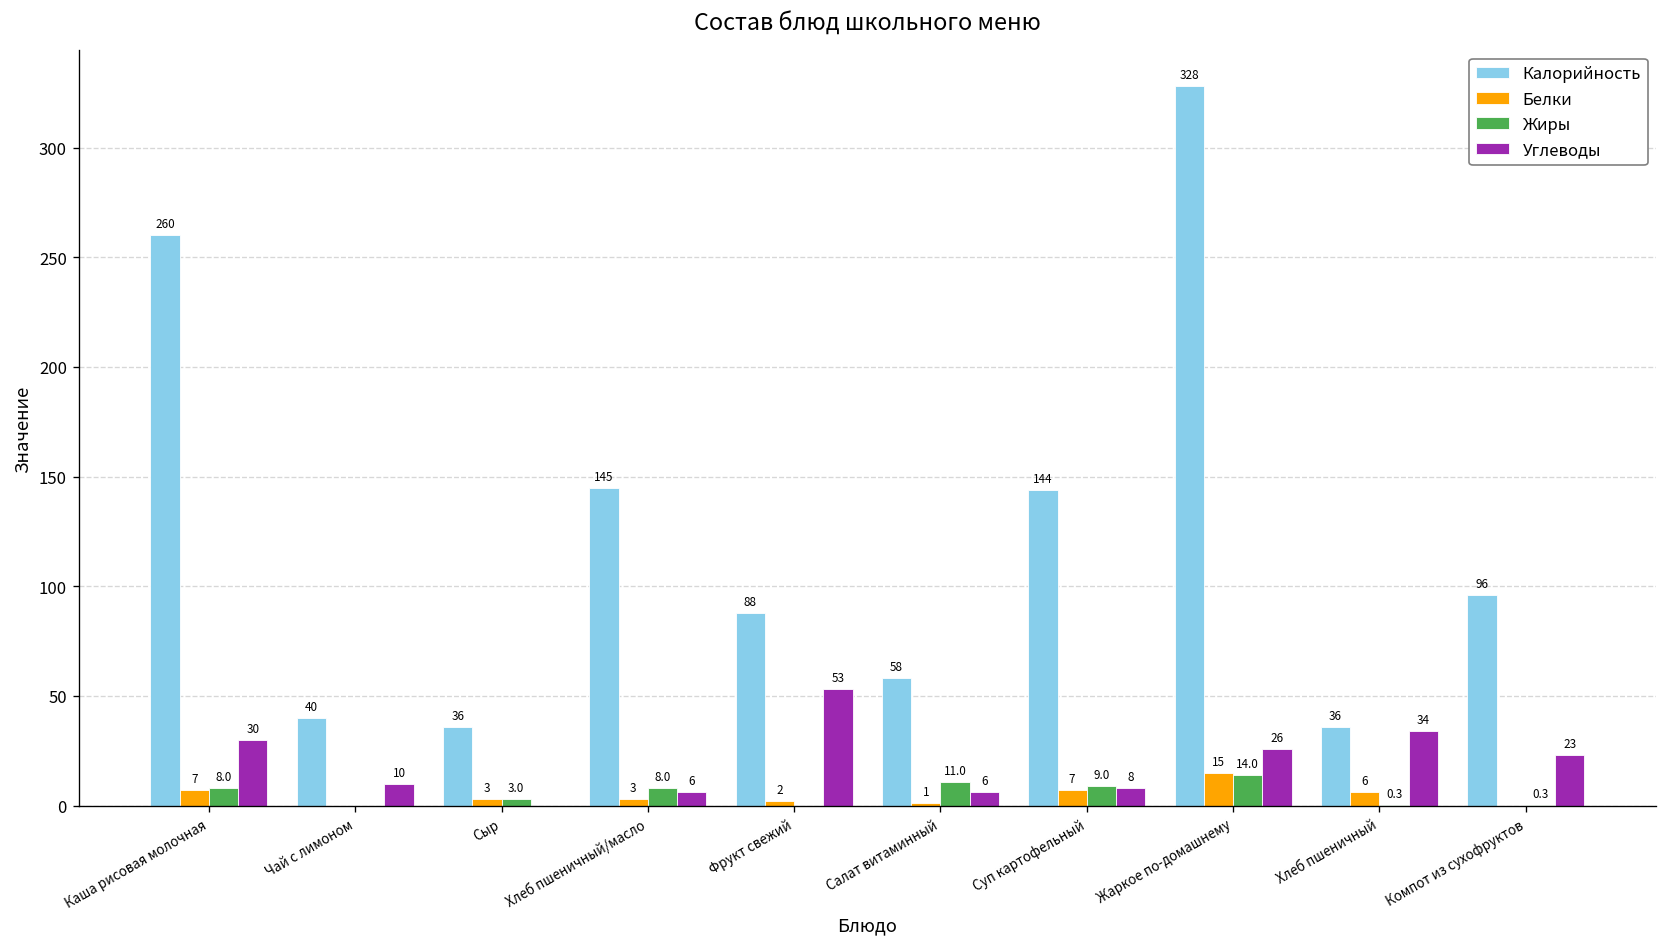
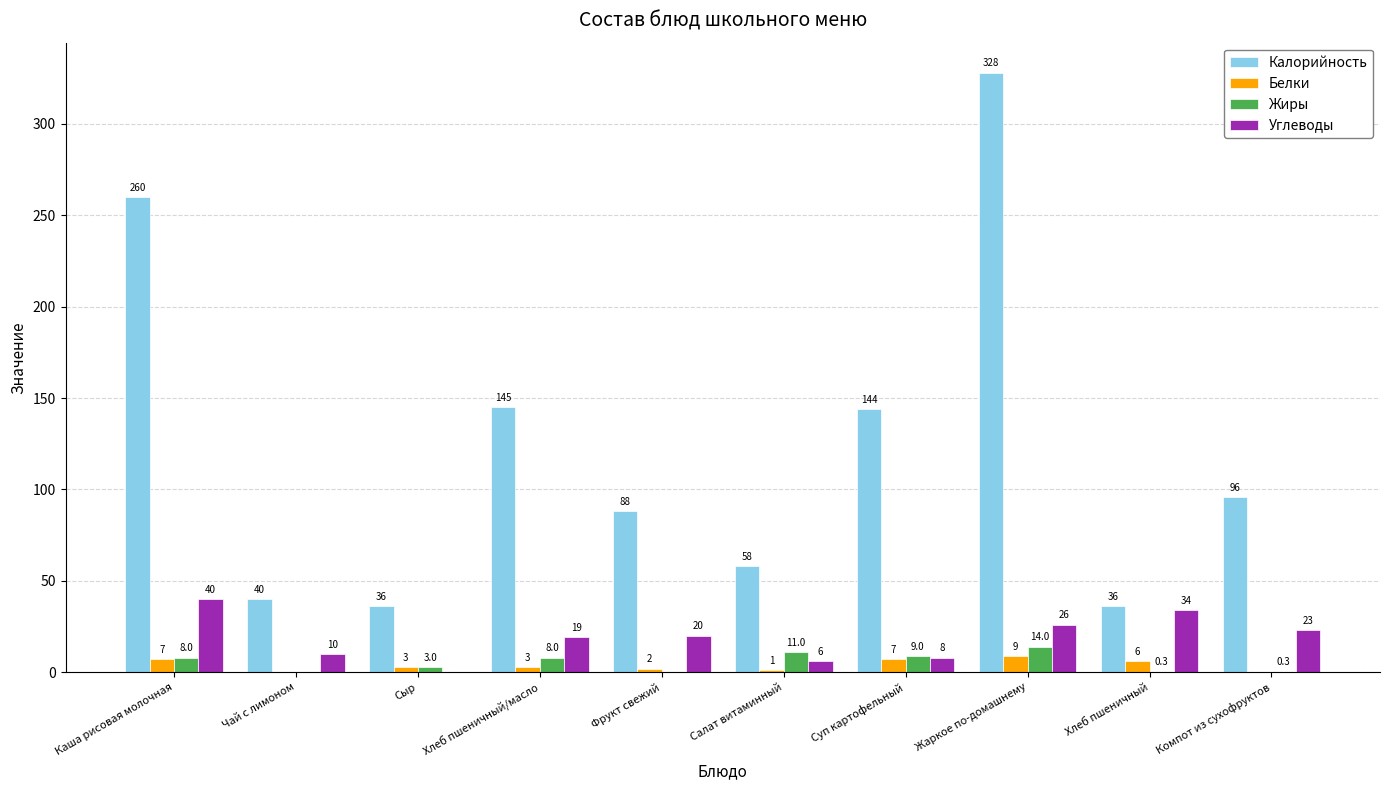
  {
    "Калорийность": {
      "Каша рисовая молочная": 260,
      "Чай с лимоном": 40,
      "Сыр": 36,
      "Хлеб пшеничный/масло": 145,
      "Фрукт свежий": 88,
      "Салат витаминный": 58,
      "Суп картофельный": 144,
      "Жаркое по-домашнему": 328,
      "Хлеб пшеничный": 36,
      "Компот из сухофруктов": 96
    },
    "Белки": {
      "Каша рисовая молочная": 7,
      "Сыр": 3,
      "Хлеб пшеничный/масло": 3,
      "Фрукт свежий": 2,
      "Салат витаминный": 1,
      "Суп картофельный": 7,
-     "Жаркое по-домашнему": 15,
+     "Жаркое по-домашнему": 9,
      "Хлеб пшеничный": 6
    },
    "Жиры": {
      "Каша рисовая молочная": 8.0,
      "Сыр": 3.0,
      "Хлеб пшеничный/масло": 8.0,
      "Салат витаминный": 11.0,
      "Суп картофельный": 9.0,
      "Жаркое по-домашнему": 14.0,
      "Хлеб пшеничный": 0.3,
      "Компот из сухофруктов": 0.3
    },
    "Углеводы": {
-     "Каша рисовая молочная": 30,
+     "Каша рисовая молочная": 40,
      "Чай с лимоном": 10,
-     "Хлеб пшеничный/масло": 6,
-     "Фрукт свежий": 53,
+     "Хлеб пшеничный/масло": 19,
+     "Фрукт свежий": 20,
      "Салат витаминный": 6,
      "Суп картофельный": 8,
      "Жаркое по-домашнему": 26,
      "Хлеб пшеничный": 34,
      "Компот из сухофруктов": 23
    }
  }
